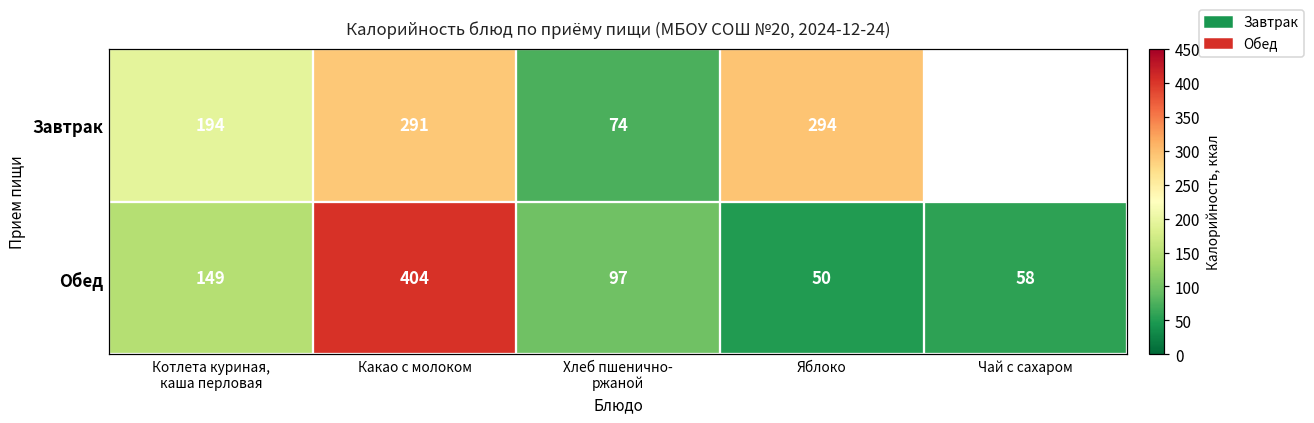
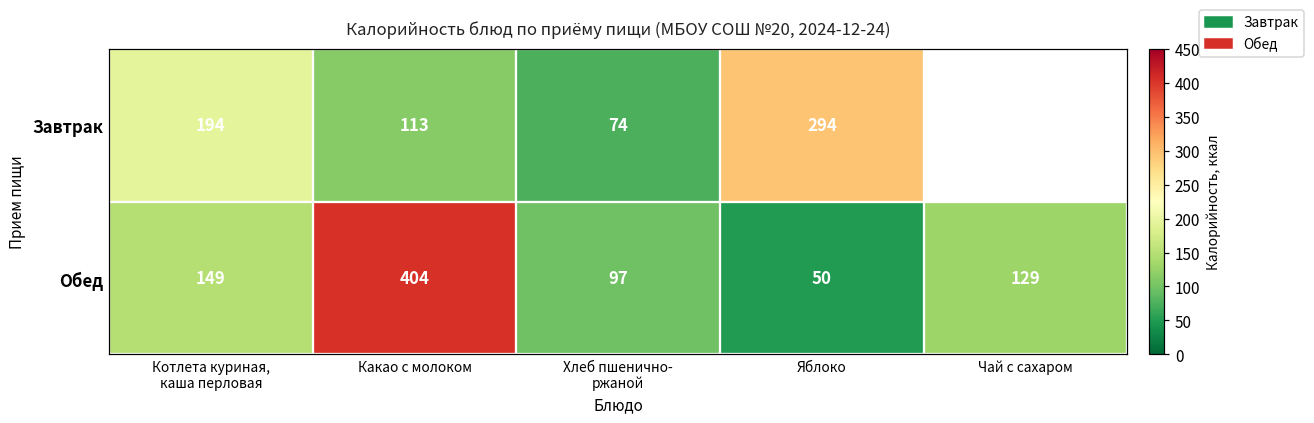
  {
    "Завтрак": {
      "Котлета куриная, каша перловая": 194,
-     "Какао с молоком": 291,
+     "Какао с молоком": 113,
      "Хлеб пшенично- ржаной": 74,
      "Яблоко": 294
    },
    "Обед": {
      "Котлета куриная, каша перловая": 149,
      "Какао с молоком": 404,
      "Хлеб пшенично- ржаной": 97,
      "Яблоко": 50,
-     "Чай с сахаром": 58
+     "Чай с сахаром": 129
    }
  }
